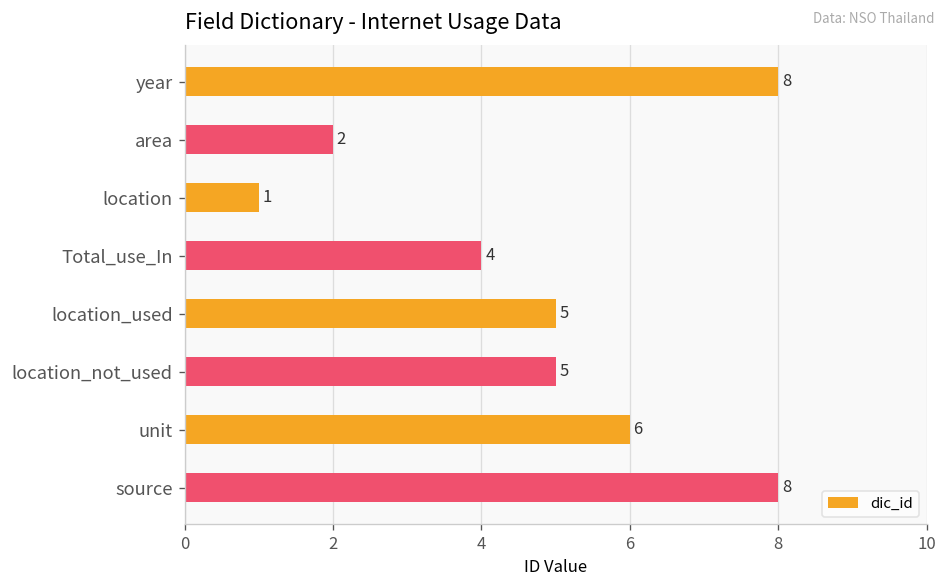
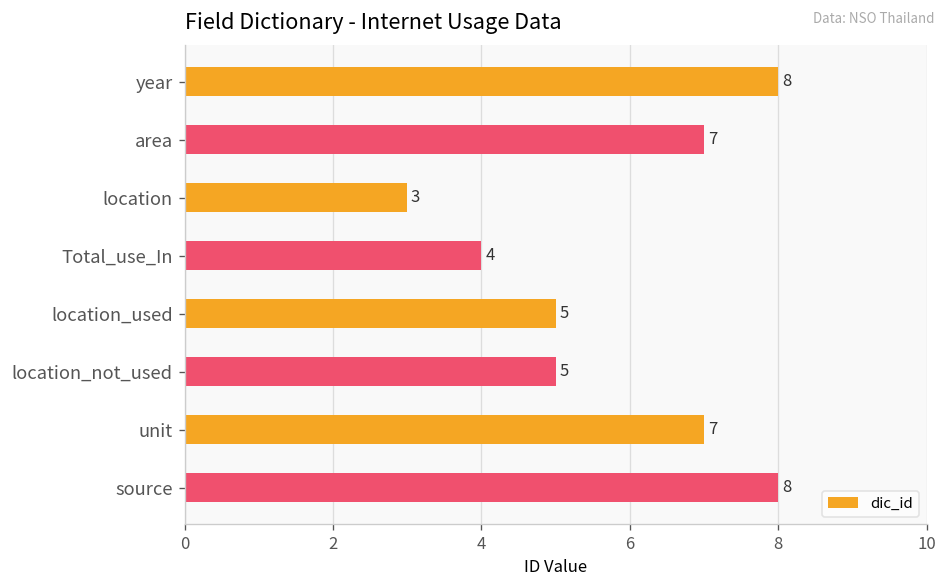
  {
    "year": 8,
-   "area": 2,
-   "location": 1,
+   "area": 7,
+   "location": 3,
    "Total_use_In": 4,
    "location_used": 5,
    "location_not_used": 5,
-   "unit": 6,
+   "unit": 7,
    "source": 8
  }
